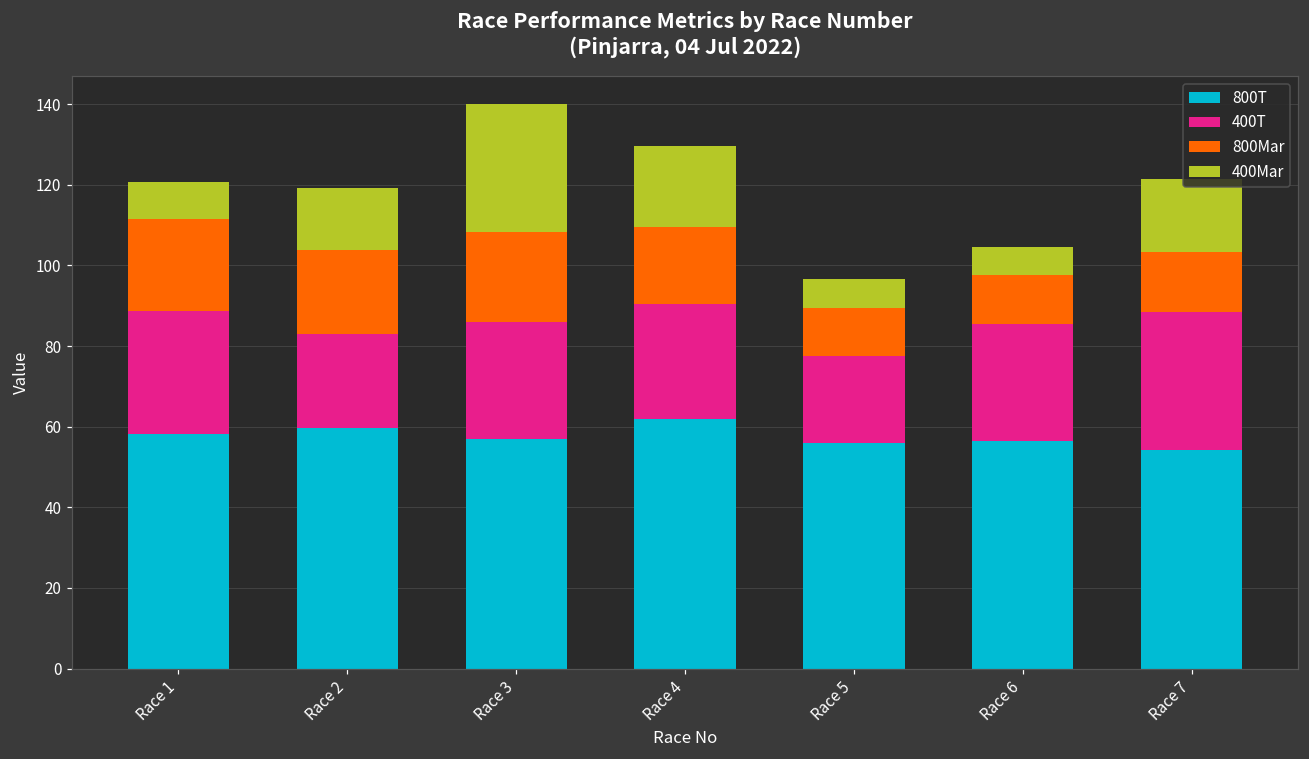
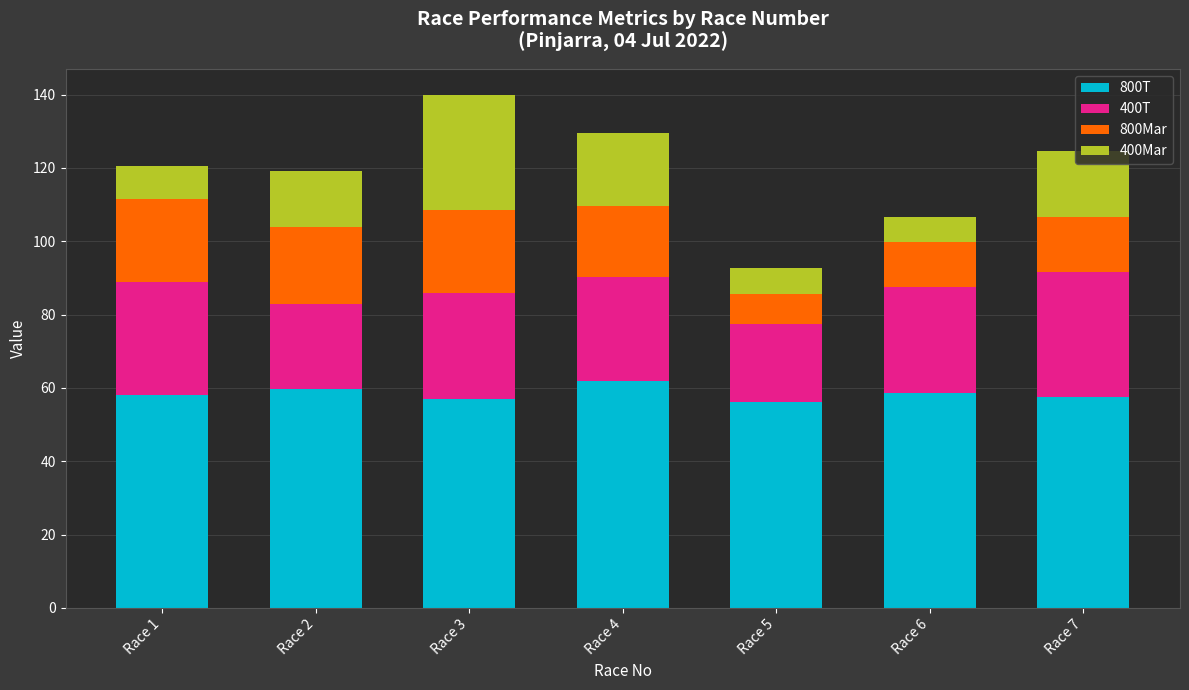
  {
    "800T": {
      "Race 1": 58,
      "Race 2": 60,
      "Race 3": 57,
      "Race 4": 62,
      "Race 5": 56,
-     "Race 6": 56,
-     "Race 7": 54
+     "Race 6": 59,
+     "Race 7": 57
    },
    "400T": {
      "Race 1": 31,
      "Race 2": 23,
      "Race 3": 29,
      "Race 4": 28,
      "Race 5": 21,
      "Race 6": 29,
      "Race 7": 34
    },
    "800Mar": {
      "Race 1": 23,
      "Race 2": 21,
      "Race 3": 22,
      "Race 4": 19,
-     "Race 5": 12,
+     "Race 5": 8,
      "Race 6": 12,
      "Race 7": 15
    },
    "400Mar": {
      "Race 1": 9,
      "Race 2": 15,
      "Race 3": 32,
      "Race 4": 20,
      "Race 5": 7,
      "Race 6": 7
    }
  }
